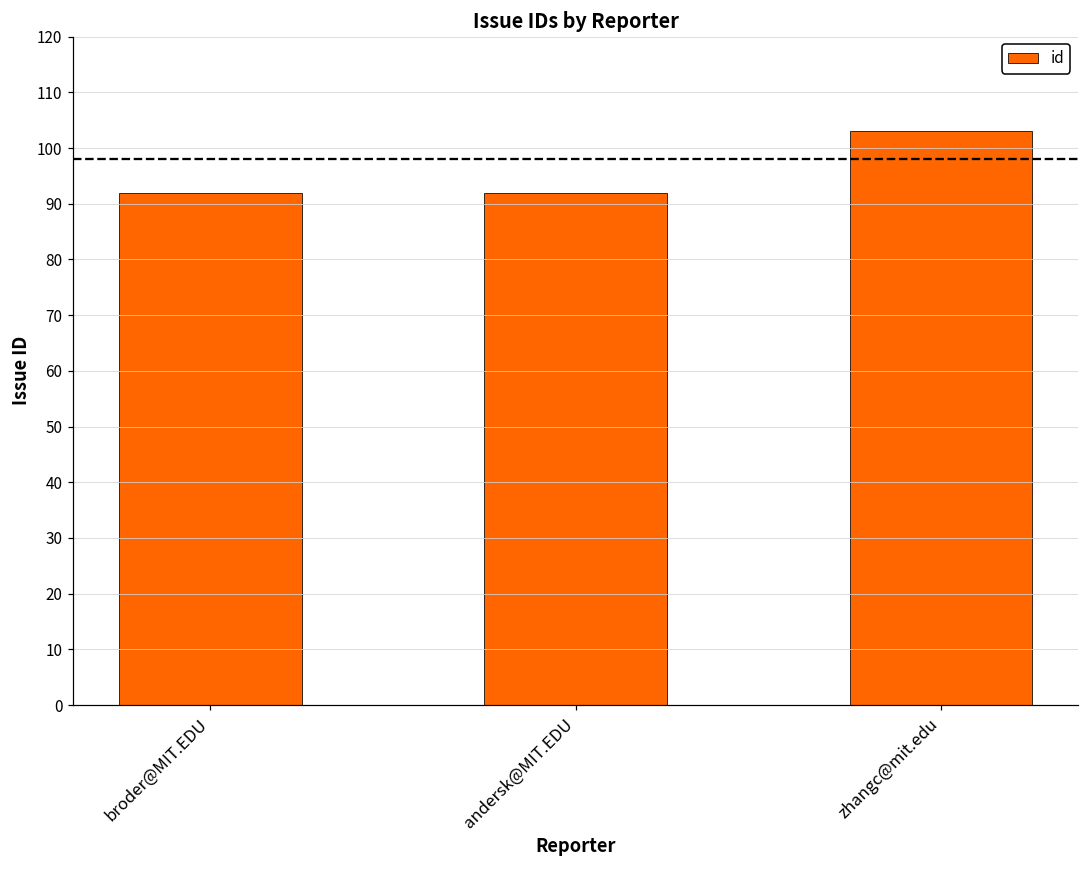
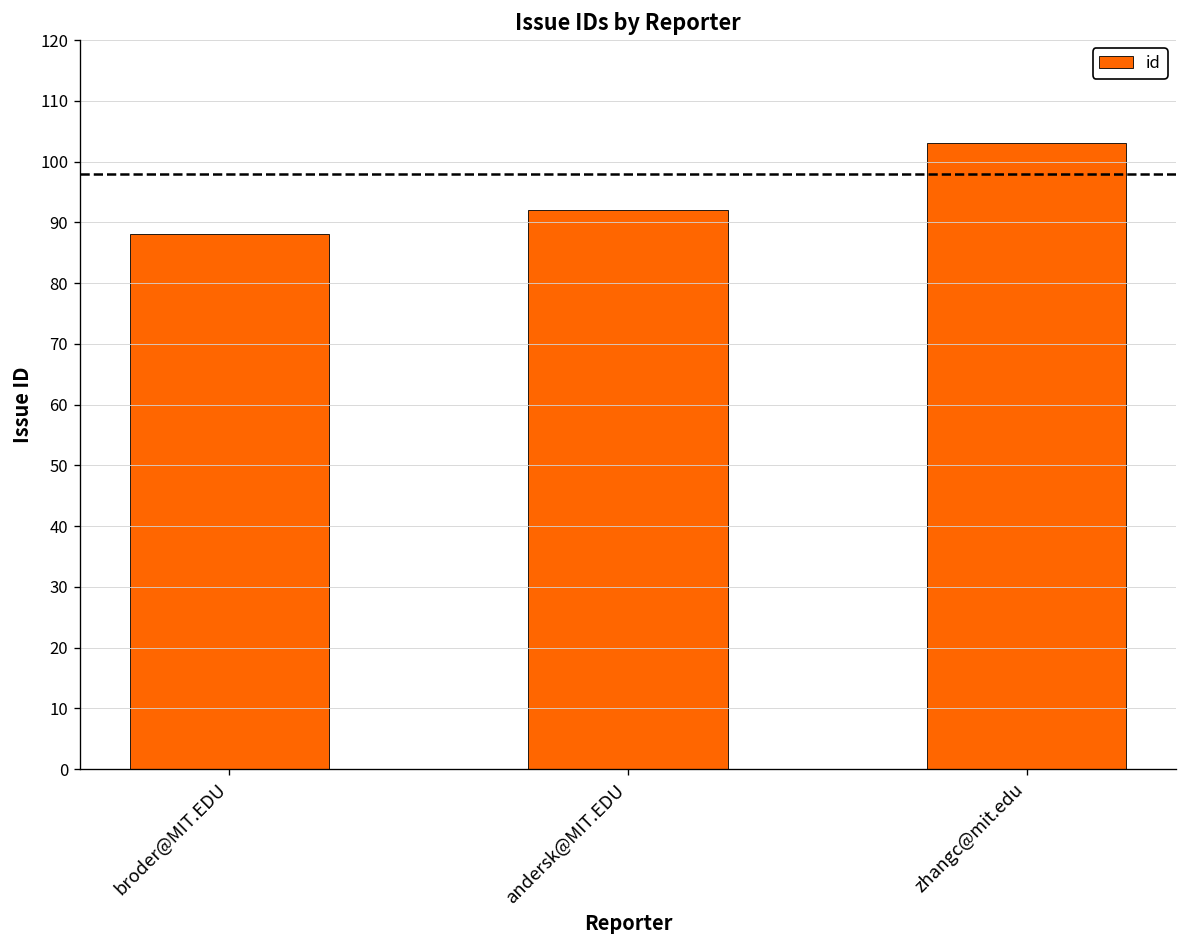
  {
-   "broder@MIT.EDU": 92,
+   "broder@MIT.EDU": 88,
    "andersk@MIT.EDU": 92,
    "zhangc@mit.edu": 103
  }
